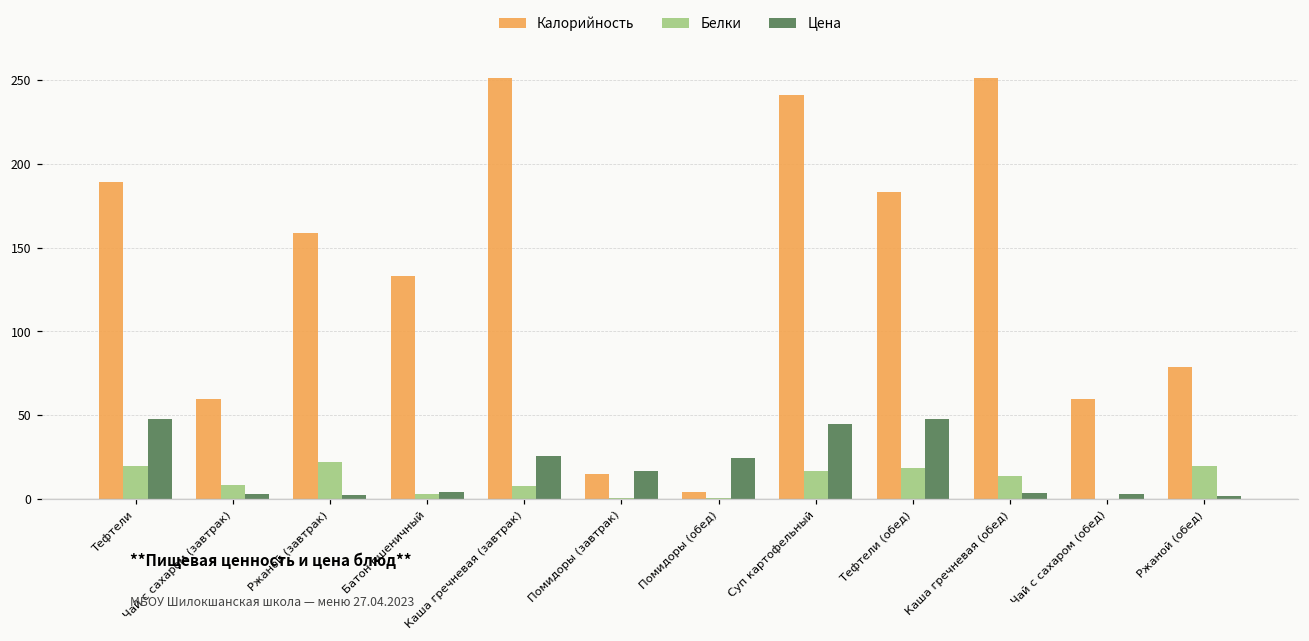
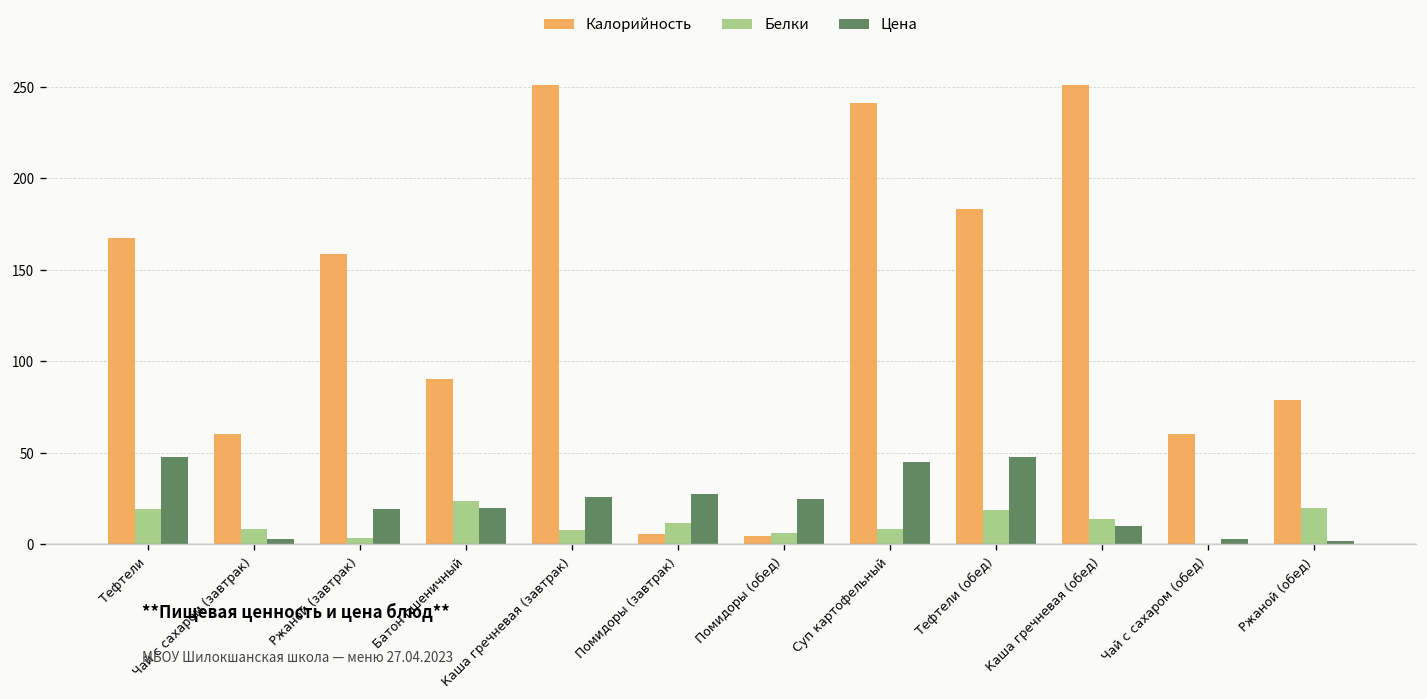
  {
    "Калорийность": {
-     "Тефтели": 189,
+     "Тефтели": 168,
      "Чай с сахаром (завтрак)": 60,
      "Ржаной (завтрак)": 159,
-     "Батон пшеничный": 133,
+     "Батон пшеничный": 90,
      "Каша гречневая (завтрак)": 251,
-     "Помидоры (завтрак)": 15,
+     "Помидоры (завтрак)": 6,
      "Помидоры (обед)": 4,
      "Суп картофельный": 241,
      "Тефтели (обед)": 183,
      "Каша гречневая (обед)": 251,
      "Чай с сахаром (обед)": 60,
      "Ржаной (обед)": 79
    },
    "Белки": {
      "Тефтели": 20,
      "Чай с сахаром (завтрак)": 9,
-     "Ржаной (завтрак)": 22,
-     "Батон пшеничный": 3,
+     "Ржаной (завтрак)": 3,
+     "Батон пшеничный": 23,
      "Каша гречневая (завтрак)": 8,
-     "Помидоры (завтрак)": 1,
-     "Помидоры (обед)": 1,
-     "Суп картофельный": 17,
+     "Помидоры (завтрак)": 11,
+     "Помидоры (обед)": 6,
+     "Суп картофельный": 8,
      "Тефтели (обед)": 19,
      "Каша гречневая (обед)": 14,
      "Ржаной (обед)": 20
    },
    "Цена": {
      "Тефтели": 48,
      "Чай с сахаром (завтрак)": 3,
-     "Ржаной (завтрак)": 3,
-     "Батон пшеничный": 4,
+     "Ржаной (завтрак)": 19,
+     "Батон пшеничный": 20,
      "Каша гречневая (завтрак)": 26,
-     "Помидоры (завтрак)": 17,
+     "Помидоры (завтрак)": 28,
      "Помидоры (обед)": 25,
      "Суп картофельный": 45,
      "Тефтели (обед)": 48,
-     "Каша гречневая (обед)": 4,
+     "Каша гречневая (обед)": 10,
      "Чай с сахаром (обед)": 3,
      "Ржаной (обед)": 2
    }
  }
